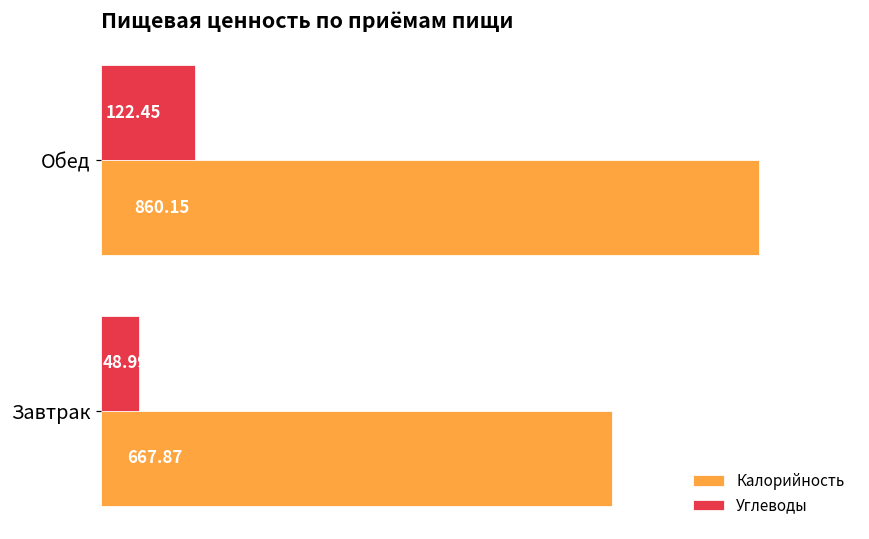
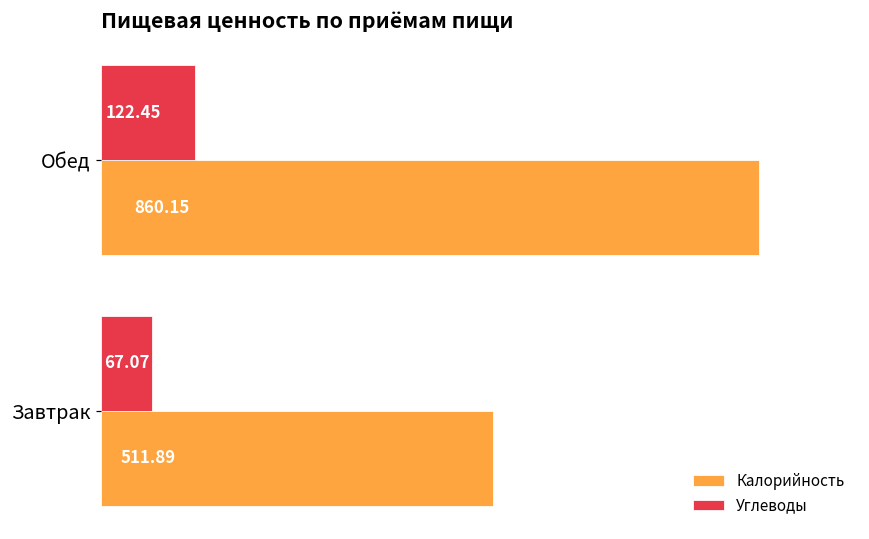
  {
    "Калорийность": {
      "Обед": 860.15,
-     "Завтрак": 667.87
+     "Завтрак": 511.89
    },
    "Углеводы": {
      "Обед": 122.45,
-     "Завтрак": 48.99
+     "Завтрак": 67.07
    }
  }
